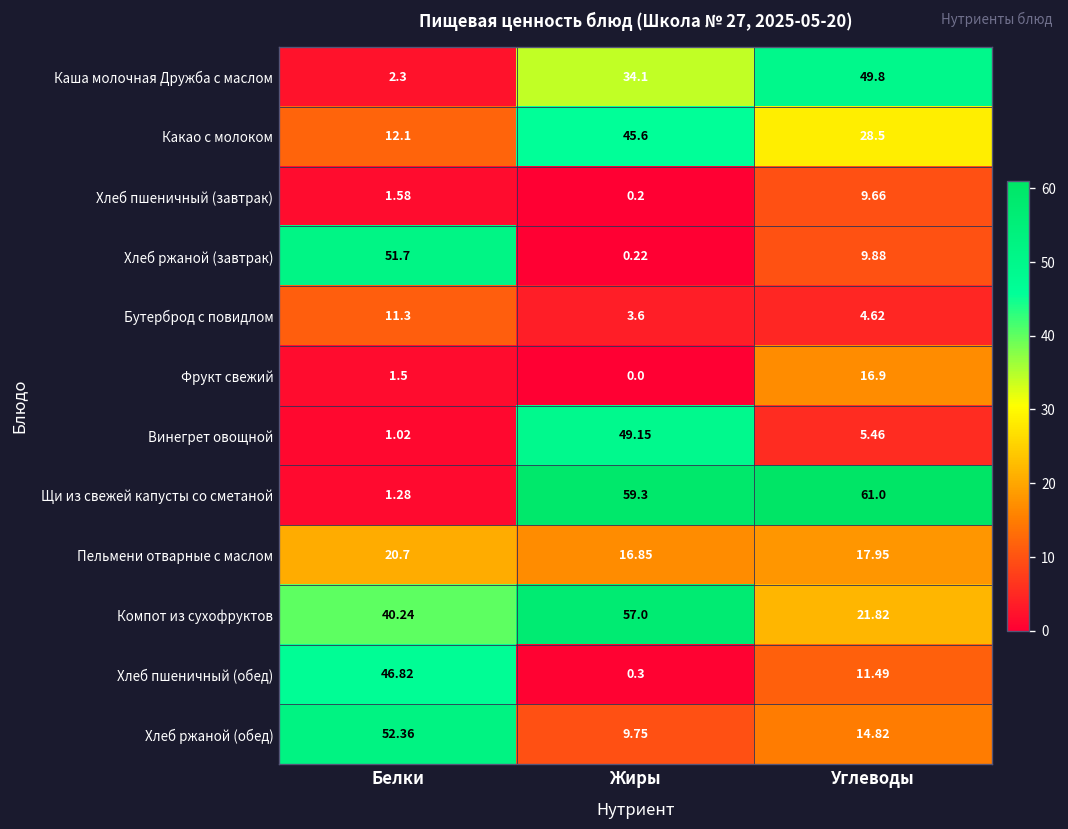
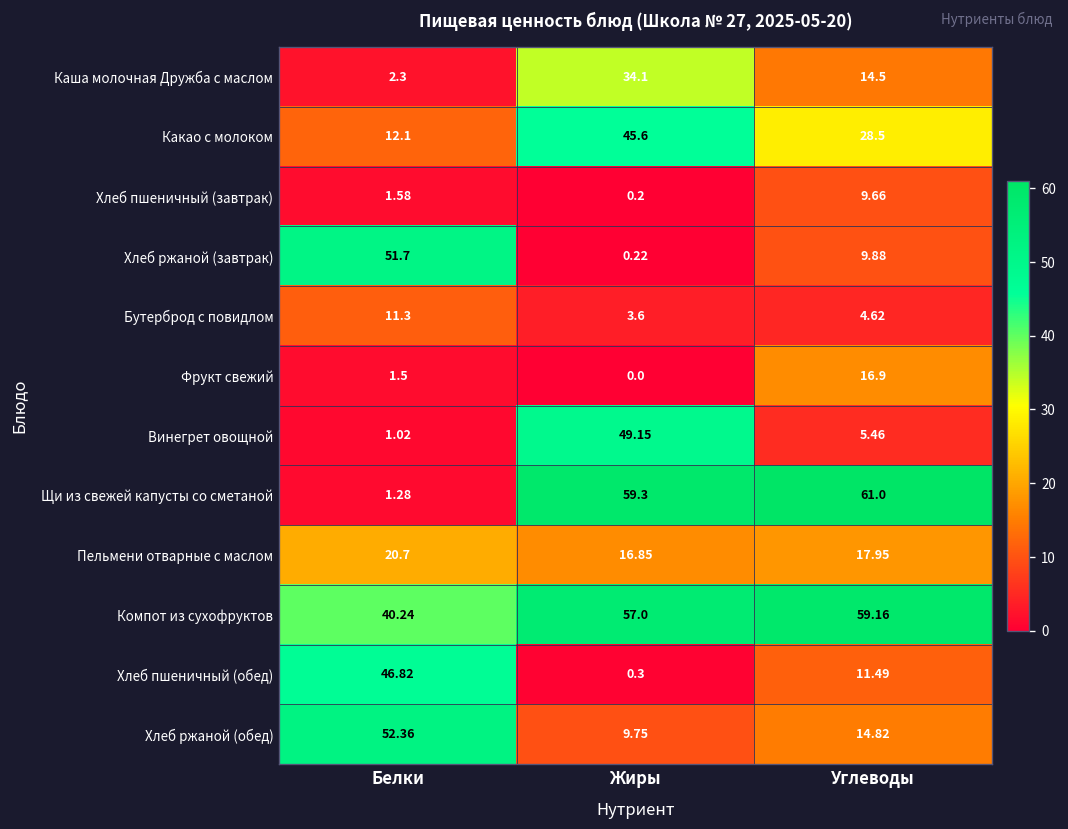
  {
    "Каша молочная Дружба с маслом": {
      "Белки": 2.3,
      "Жиры": 34.1,
-     "Углеводы": 49.8
+     "Углеводы": 14.5
    },
    "Какао с молоком": {
      "Белки": 12.1,
      "Жиры": 45.6,
      "Углеводы": 28.5
    },
    "Хлеб пшеничный (завтрак)": {
      "Белки": 1.58,
      "Жиры": 0.2,
      "Углеводы": 9.66
    },
    "Хлеб ржаной (завтрак)": {
      "Белки": 51.7,
      "Жиры": 0.22,
      "Углеводы": 9.88
    },
    "Бутерброд с повидлом": {
      "Белки": 11.3,
      "Жиры": 3.6,
      "Углеводы": 4.62
    },
    "Фрукт свежий": {
      "Белки": 1.5,
      "Жиры": 0.0,
      "Углеводы": 16.9
    },
    "Винегрет овощной": {
      "Белки": 1.02,
      "Жиры": 49.15,
      "Углеводы": 5.46
    },
    "Щи из свежей капусты со сметаной": {
      "Белки": 1.28,
      "Жиры": 59.3,
      "Углеводы": 61.0
    },
    "Пельмени отварные с маслом": {
      "Белки": 20.7,
      "Жиры": 16.85,
      "Углеводы": 17.95
    },
    "Компот из сухофруктов": {
      "Белки": 40.24,
      "Жиры": 57.0,
-     "Углеводы": 21.82
+     "Углеводы": 59.16
    },
    "Хлеб пшеничный (обед)": {
      "Белки": 46.82,
      "Жиры": 0.3,
      "Углеводы": 11.49
    },
    "Хлеб ржаной (обед)": {
      "Белки": 52.36,
      "Жиры": 9.75,
      "Углеводы": 14.82
    }
  }
